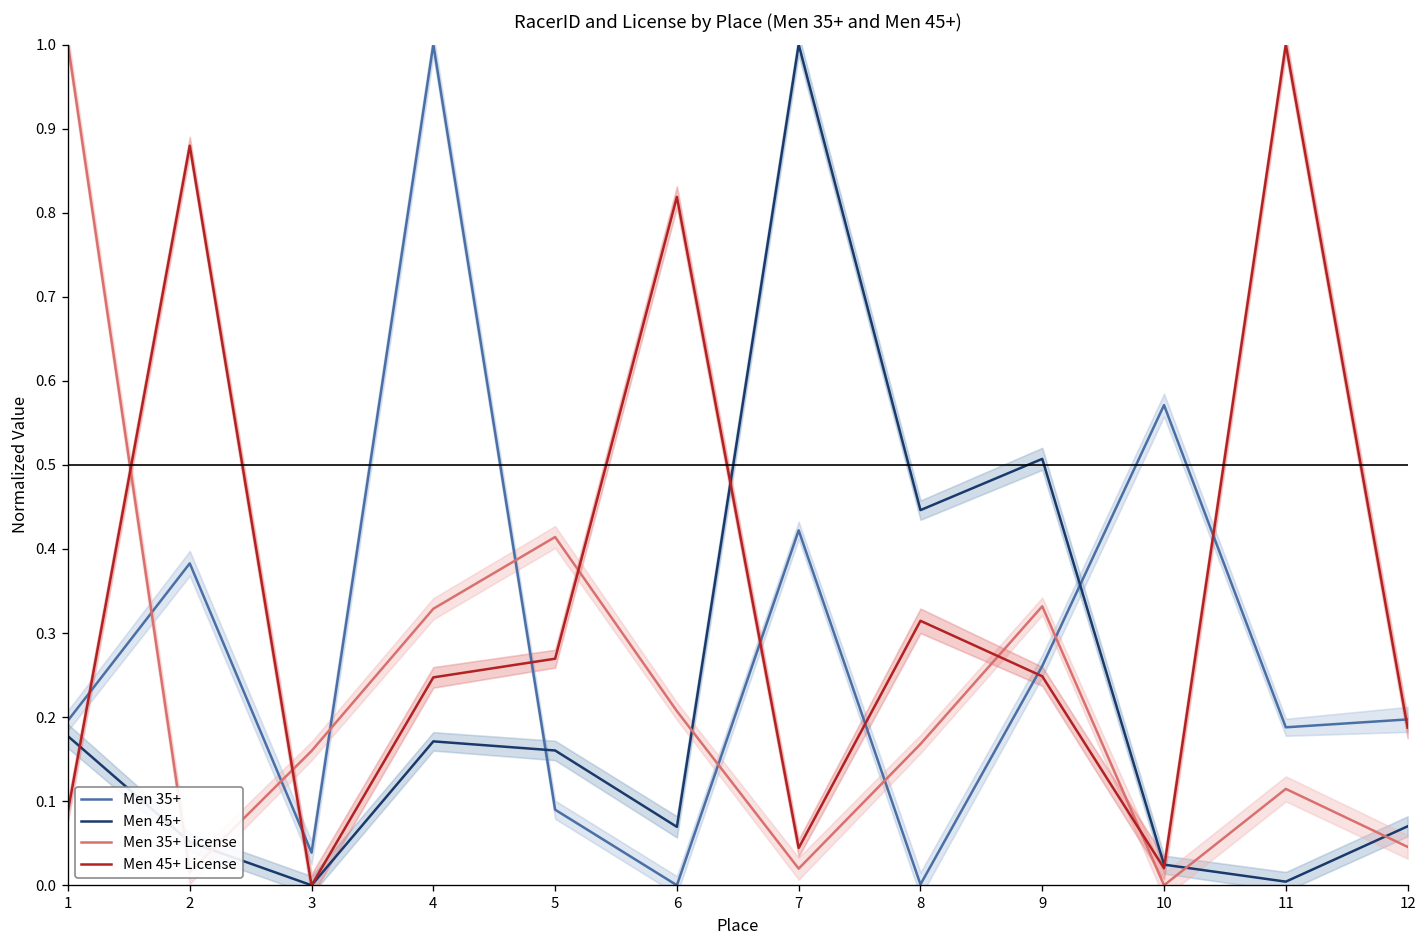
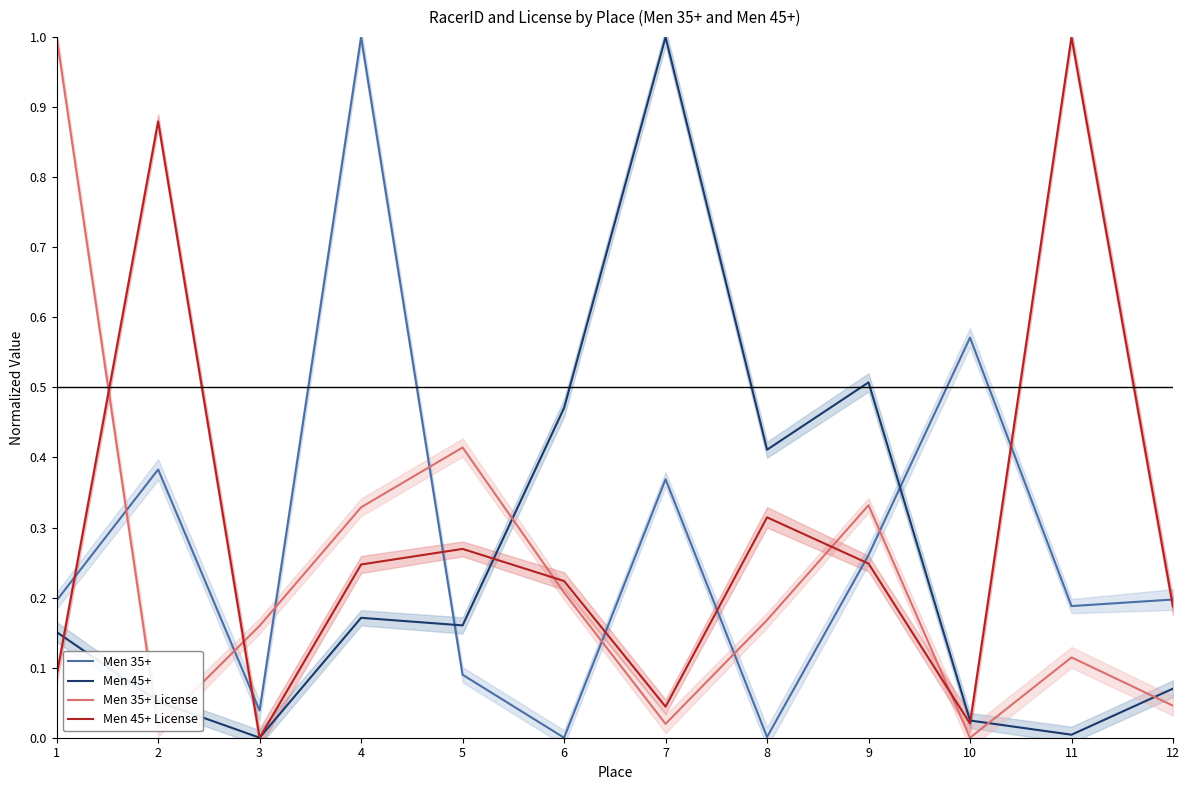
  {
    "Men 35+": {
      "1": 0.20,
      "2": 0.38,
      "3": 0.04,
      "4": 1.00,
      "5": 0.09,
      "6": 0.00,
-     "7": 0.42,
+     "7": 0.37,
      "8": 0.00,
      "10": 0.57,
      "11": 0.19
    },
    "Men 45+": {
-     "1": 0.18,
+     "1": 0.15,
      "4": 0.17,
      "5": 0.16,
-     "6": 0.07,
+     "6": 0.47,
      "7": 1.00,
-     "8": 0.45,
+     "8": 0.41,
      "9": 0.51,
      "10": 0.02,
      "11": 0.00,
      "12": 0.07
    },
    "Men 45+ License": {
      "1": 0.09,
      "2": 0.88,
      "4": 0.25,
      "5": 0.27,
-     "6": 0.82,
+     "6": 0.22,
      "7": 0.04,
      "8": 0.31,
      "9": 0.25,
      "10": 0.02,
      "11": 1.00,
      "12": 0.19
    }
  }
